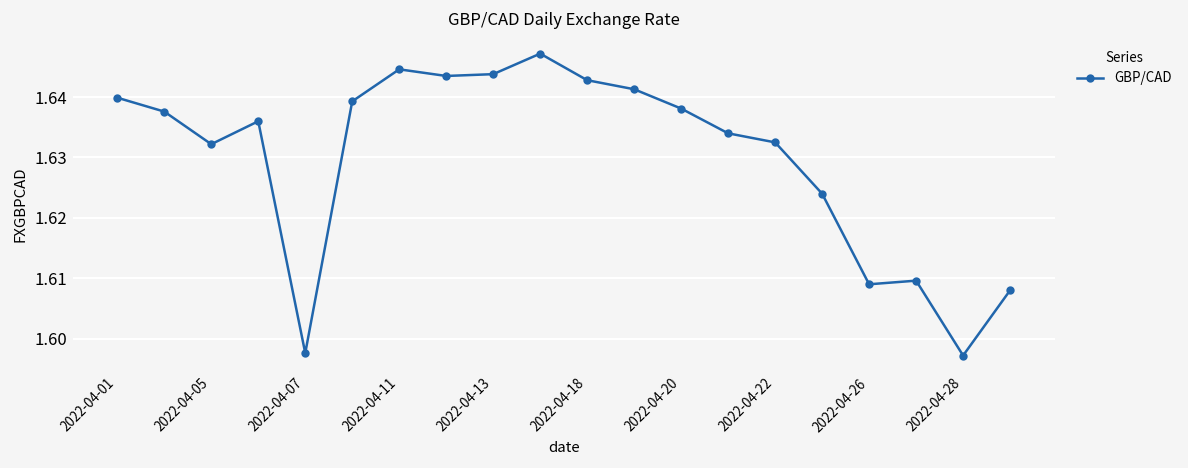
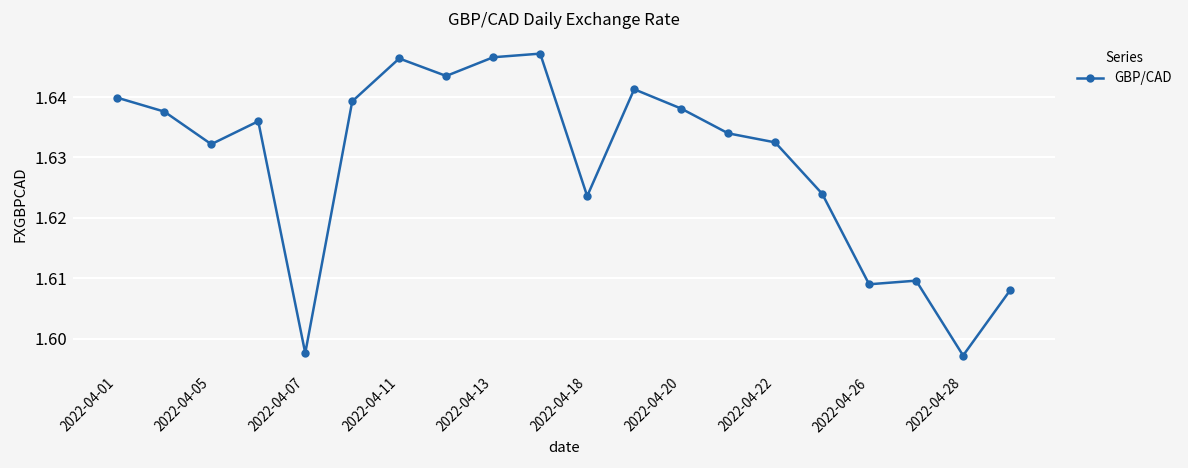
  {
    "2022-04-01": 1.640,
    "2022-04-05": 1.632,
    "2022-04-07": 1.598,
-   "2022-04-11": 1.645,
-   "2022-04-13": 1.644,
-   "2022-04-18": 1.643,
+   "2022-04-11": 1.646,
+   "2022-04-13": 1.647,
+   "2022-04-18": 1.624,
    "2022-04-20": 1.638,
    "2022-04-22": 1.633,
    "2022-04-26": 1.609,
    "2022-04-28": 1.597
  }
